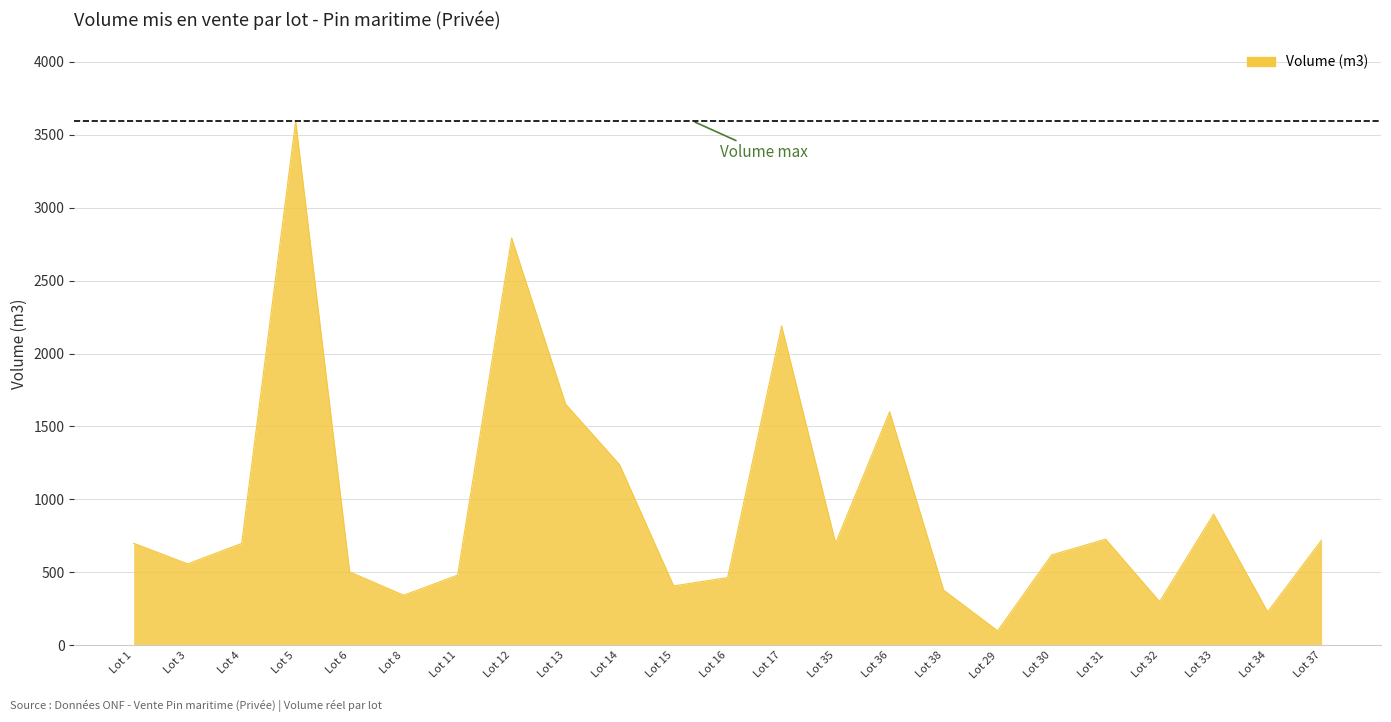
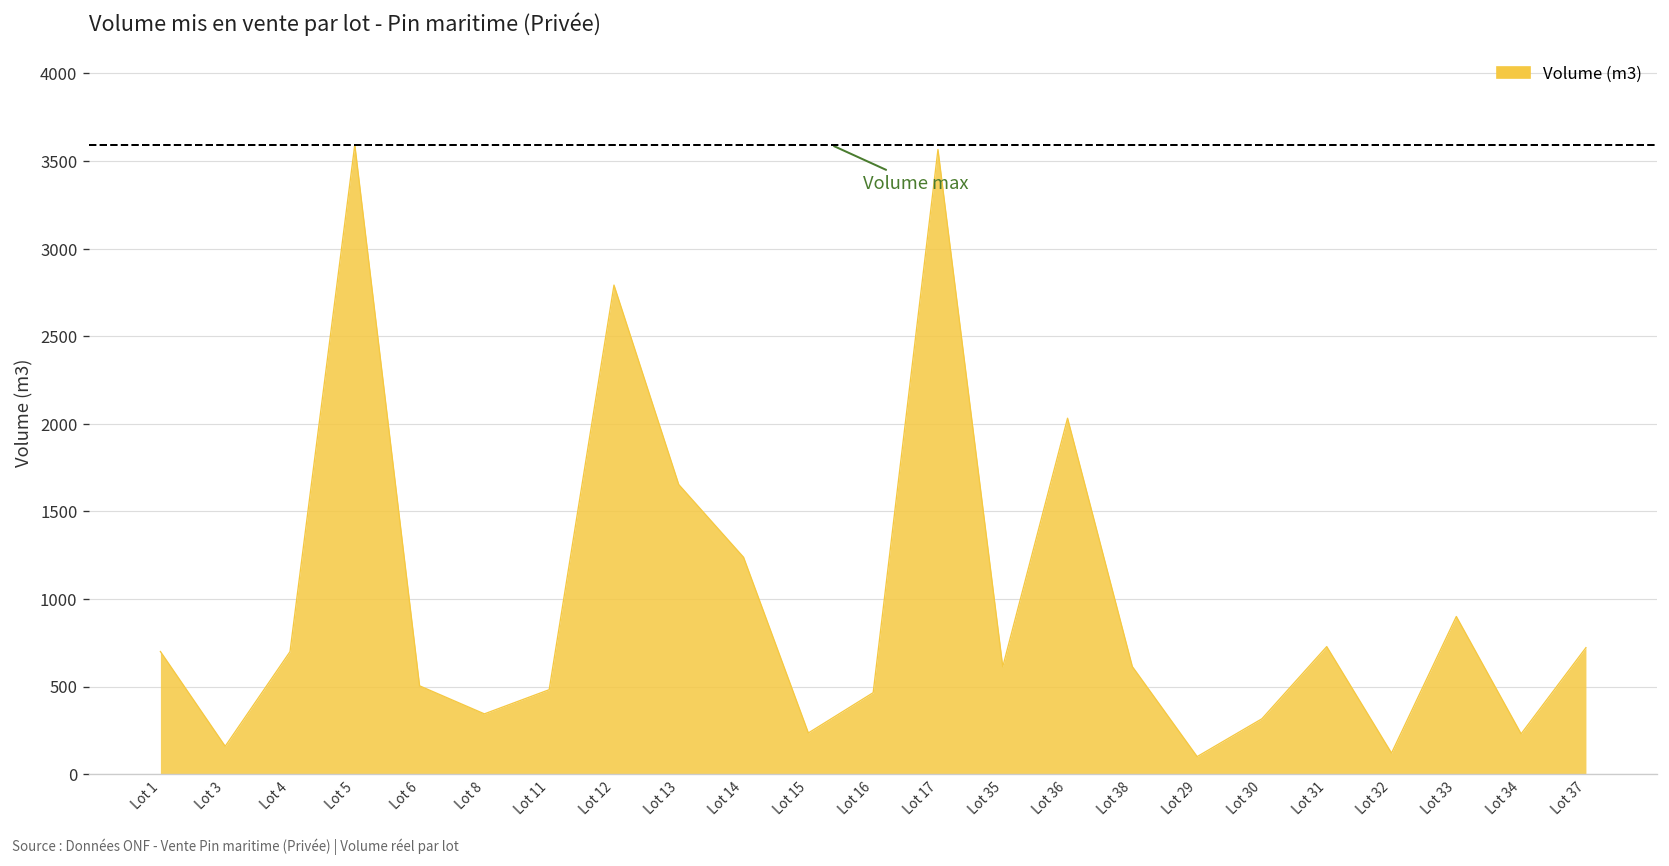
  {
    "Lot 1": 700,
-   "Lot 3": 560,
+   "Lot 3": 160,
    "Lot 4": 700,
    "Lot 5": 3590,
    "Lot 6": 500,
    "Lot 8": 340,
    "Lot 11": 480,
    "Lot 12": 2790,
    "Lot 13": 1650,
    "Lot 14": 1240,
-   "Lot 15": 410,
+   "Lot 15": 240,
    "Lot 16": 470,
-   "Lot 17": 2190,
-   "Lot 35": 700,
-   "Lot 36": 1600,
-   "Lot 38": 380,
+   "Lot 17": 3570,
+   "Lot 35": 610,
+   "Lot 36": 2030,
+   "Lot 38": 610,
    "Lot 29": 100,
-   "Lot 30": 620,
+   "Lot 30": 320,
    "Lot 31": 730,
-   "Lot 32": 300,
+   "Lot 32": 120,
    "Lot 33": 900,
    "Lot 34": 230,
    "Lot 37": 720
  }
